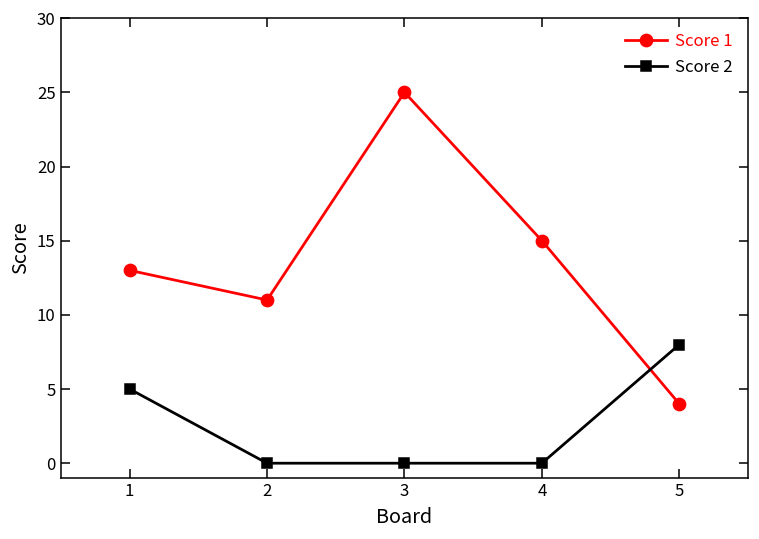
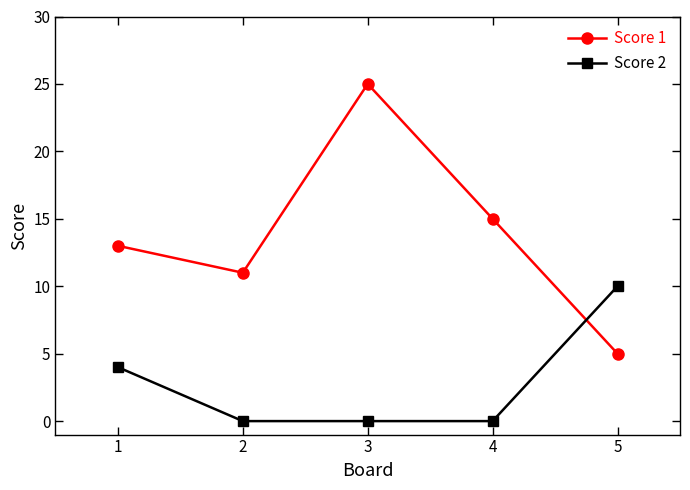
  {
    "Score 1": {
      "1": 13,
      "2": 11,
      "3": 25,
      "4": 15,
-     "5": 4
+     "5": 5
    },
    "Score 2": {
-     "1": 5,
+     "1": 4,
      "2": 0,
      "3": 0,
      "4": 0,
-     "5": 8
+     "5": 10
    }
  }
